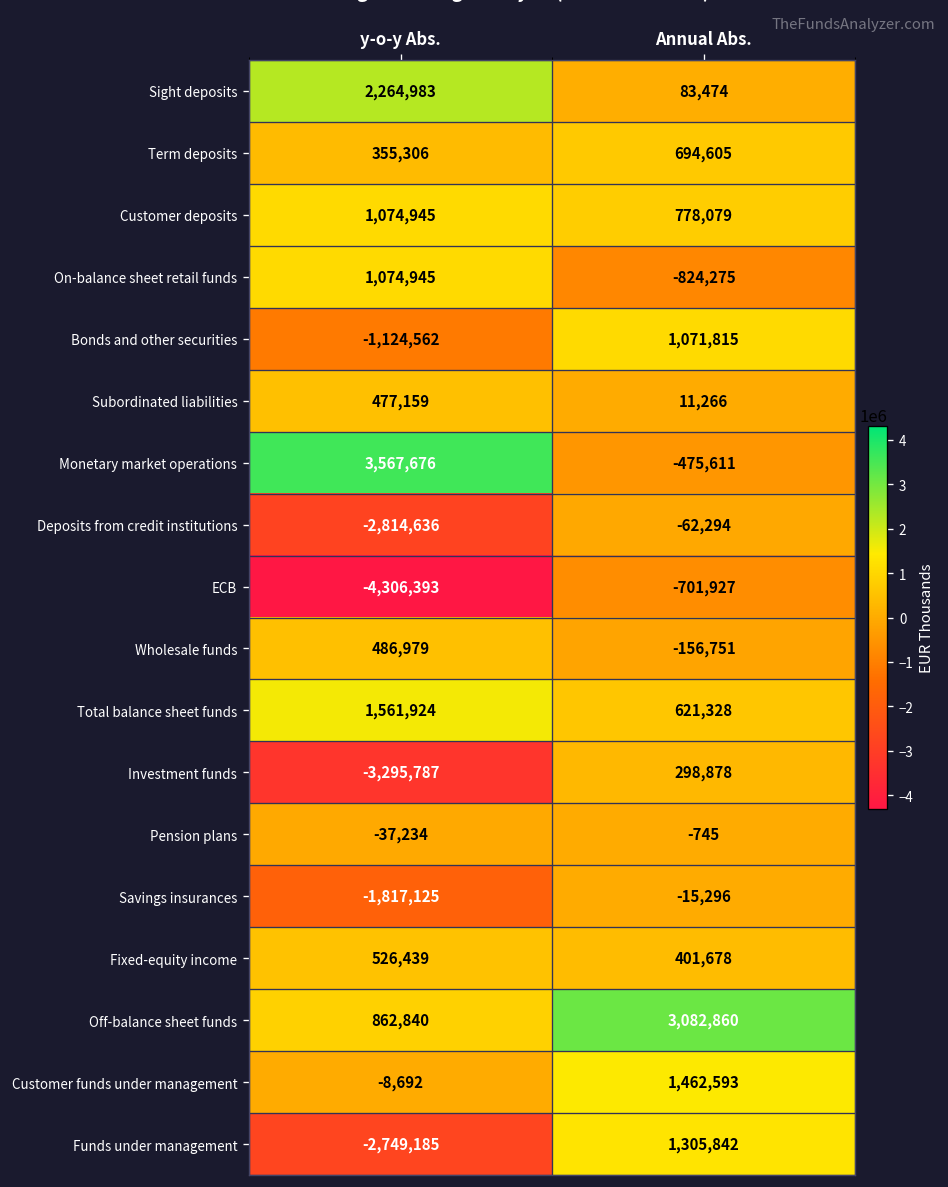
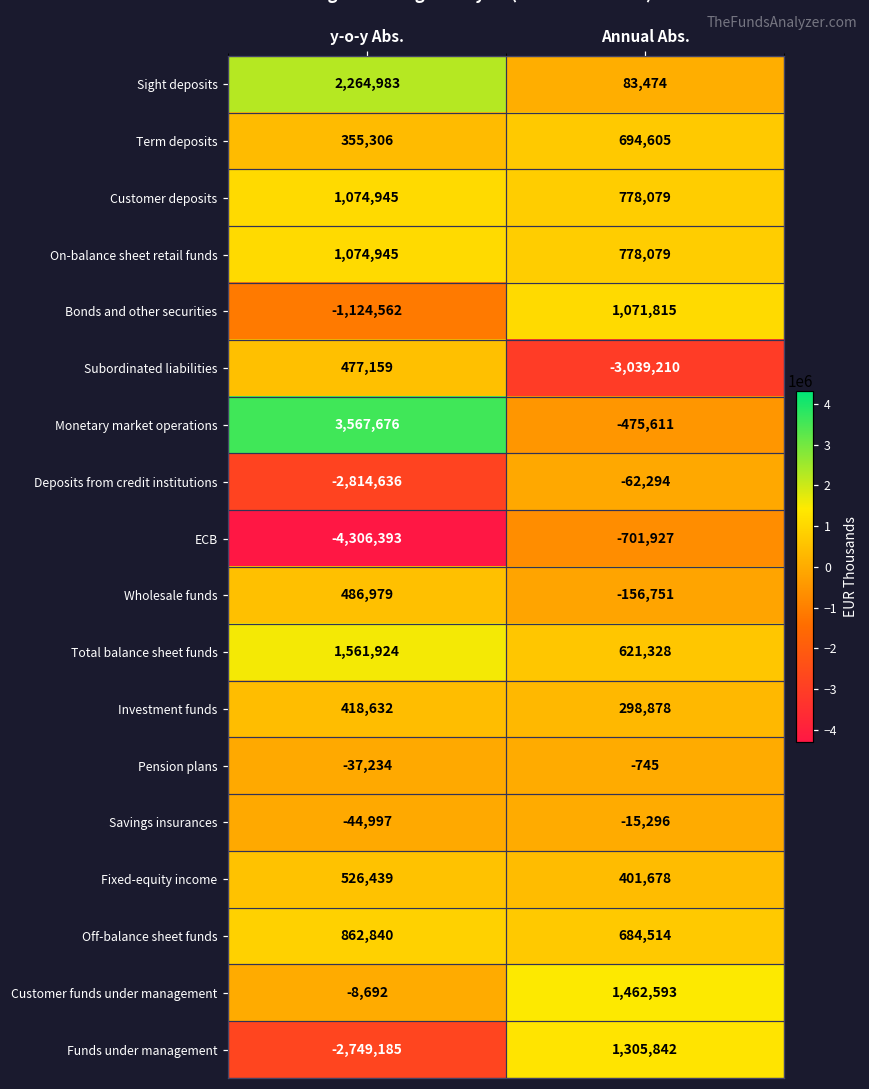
  {
    "Sight deposits": {
      "y-o-y Abs.": "2,264,983",
      "Annual Abs.": "83,474"
    },
    "Term deposits": {
      "y-o-y Abs.": "355,306",
      "Annual Abs.": "694,605"
    },
    "Customer deposits": {
      "y-o-y Abs.": "1,074,945",
      "Annual Abs.": "778,079"
    },
    "On-balance sheet retail funds": {
      "y-o-y Abs.": "1,074,945",
-     "Annual Abs.": "-824,275"
+     "Annual Abs.": "778,079"
    },
    "Bonds and other securities": {
      "y-o-y Abs.": "-1,124,562",
      "Annual Abs.": "1,071,815"
    },
    "Subordinated liabilities": {
      "y-o-y Abs.": "477,159",
-     "Annual Abs.": "11,266"
+     "Annual Abs.": "-3,039,210"
    },
    "Monetary market operations": {
      "y-o-y Abs.": "3,567,676",
      "Annual Abs.": "-475,611"
    },
    "Deposits from credit institutions": {
      "y-o-y Abs.": "-2,814,636",
      "Annual Abs.": "-62,294"
    },
    "ECB": {
      "y-o-y Abs.": "-4,306,393",
      "Annual Abs.": "-701,927"
    },
    "Wholesale funds": {
      "y-o-y Abs.": "486,979",
      "Annual Abs.": "-156,751"
    },
    "Total balance sheet funds": {
      "y-o-y Abs.": "1,561,924",
      "Annual Abs.": "621,328"
    },
    "Investment funds": {
-     "y-o-y Abs.": "-3,295,787",
+     "y-o-y Abs.": "418,632",
      "Annual Abs.": "298,878"
    },
    "Pension plans": {
      "y-o-y Abs.": "-37,234",
      "Annual Abs.": "-745"
    },
    "Savings insurances": {
-     "y-o-y Abs.": "-1,817,125",
+     "y-o-y Abs.": "-44,997",
      "Annual Abs.": "-15,296"
    },
    "Fixed-equity income": {
      "y-o-y Abs.": "526,439",
      "Annual Abs.": "401,678"
    },
    "Off-balance sheet funds": {
      "y-o-y Abs.": "862,840",
-     "Annual Abs.": "3,082,860"
+     "Annual Abs.": "684,514"
    },
    "Customer funds under management": {
      "y-o-y Abs.": "-8,692",
      "Annual Abs.": "1,462,593"
    },
    "Funds under management": {
      "y-o-y Abs.": "-2,749,185",
      "Annual Abs.": "1,305,842"
    }
  }
